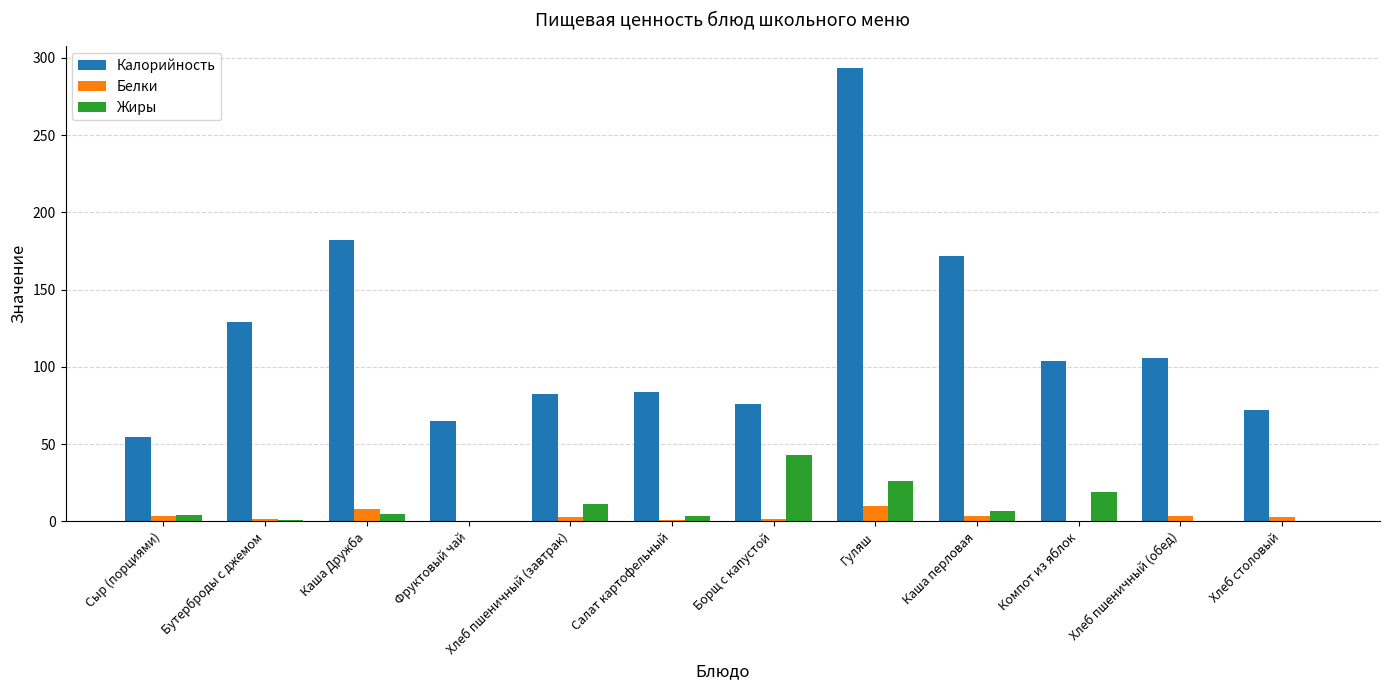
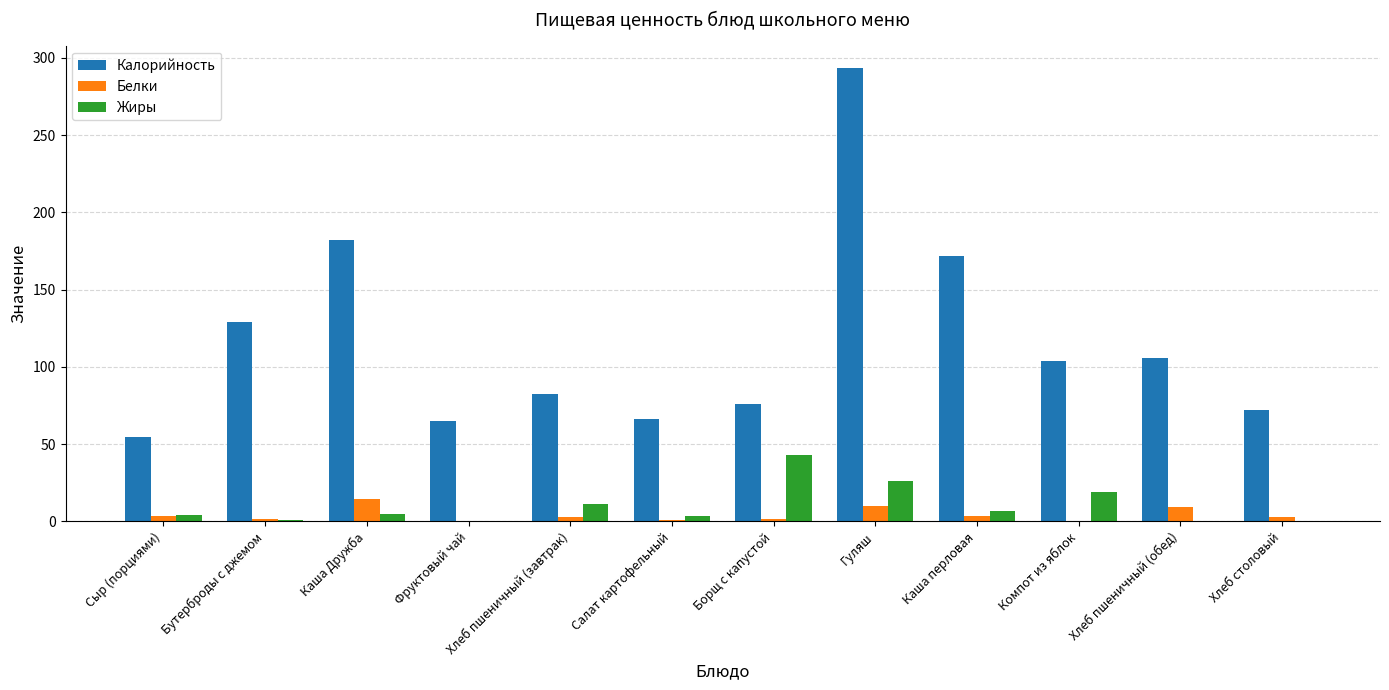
  {
    "Калорийность": {
      "Сыр (порциями)": 55,
      "Бутерброды с джемом": 129,
      "Каша Дружба": 182,
      "Фруктовый чай": 65,
      "Хлеб пшеничный (завтрак)": 82,
-     "Салат картофельный": 84,
+     "Салат картофельный": 66,
      "Борщ с капустой": 76,
      "Гуляш": 293,
      "Каша перловая": 172,
      "Компот из яблок": 104,
      "Хлеб пшеничный (обед)": 106,
      "Хлеб столовый": 72
    },
    "Белки": {
      "Сыр (порциями)": 3,
      "Бутерброды с джемом": 2,
-     "Каша Дружба": 8,
+     "Каша Дружба": 15,
      "Хлеб пшеничный (завтрак)": 3,
      "Гуляш": 10,
      "Каша перловая": 3,
-     "Хлеб пшеничный (обед)": 3,
+     "Хлеб пшеничный (обед)": 9,
      "Хлеб столовый": 3
    },
    "Жиры": {
      "Сыр (порциями)": 4,
      "Каша Дружба": 5,
      "Хлеб пшеничный (завтрак)": 11,
      "Салат картофельный": 3,
      "Борщ с капустой": 43,
      "Гуляш": 26,
      "Каша перловая": 7,
      "Компот из яблок": 19
    }
  }
